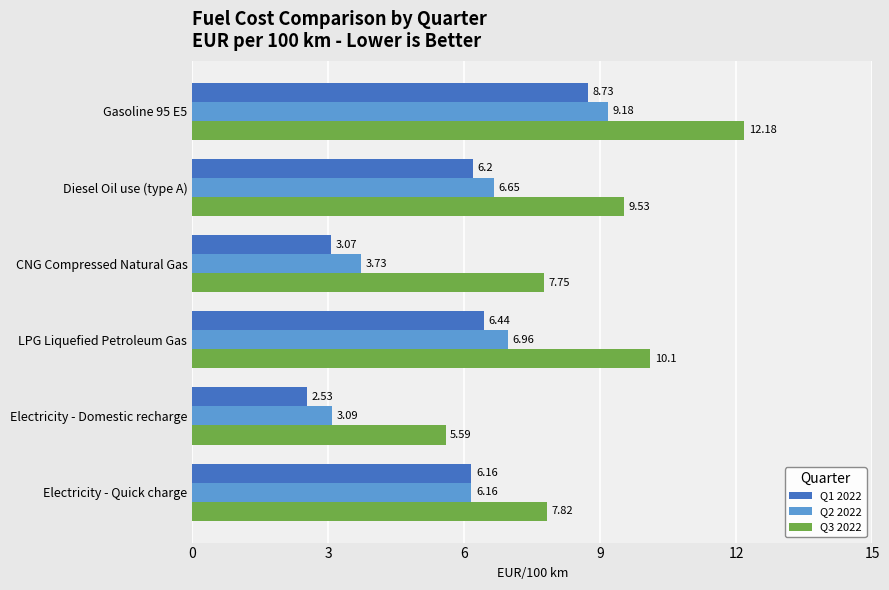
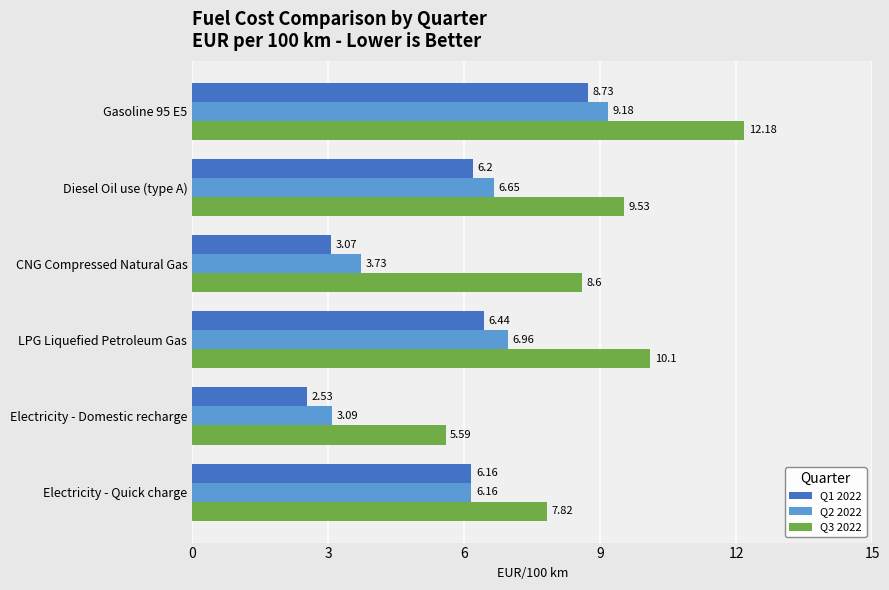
  {
    "Q3 2022": {
      "Gasoline 95 E5": 12.18,
      "Diesel Oil use (type A)": 9.53,
-     "CNG Compressed Natural Gas": 7.75,
+     "CNG Compressed Natural Gas": 8.6,
      "LPG Liquefied Petroleum Gas": 10.1,
      "Electricity - Domestic recharge": 5.59,
      "Electricity - Quick charge": 7.82
    }
  }
